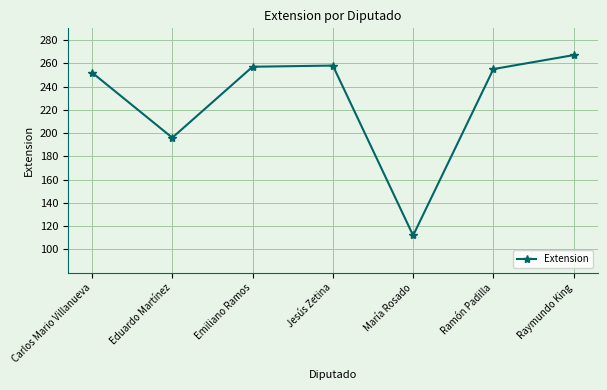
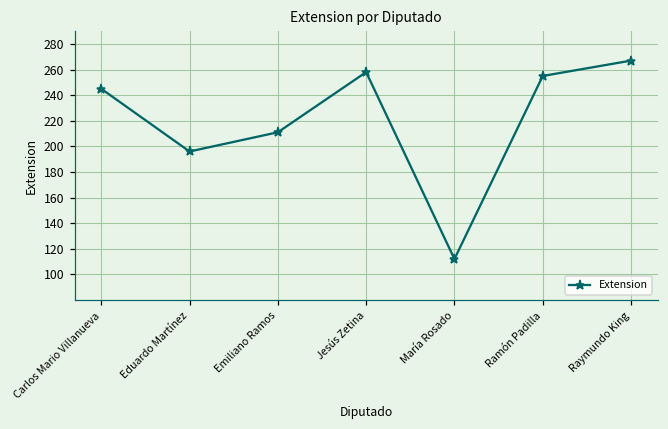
  {
-   "Carlos Mario Villanueva": 252,
+   "Carlos Mario Villanueva": 245,
    "Eduardo Martínez": 196,
-   "Emiliano Ramos": 257,
+   "Emiliano Ramos": 211,
    "Jesús Zetina": 258,
    "María Rosado": 112,
    "Ramón Padilla": 255,
    "Raymundo King": 267
  }
